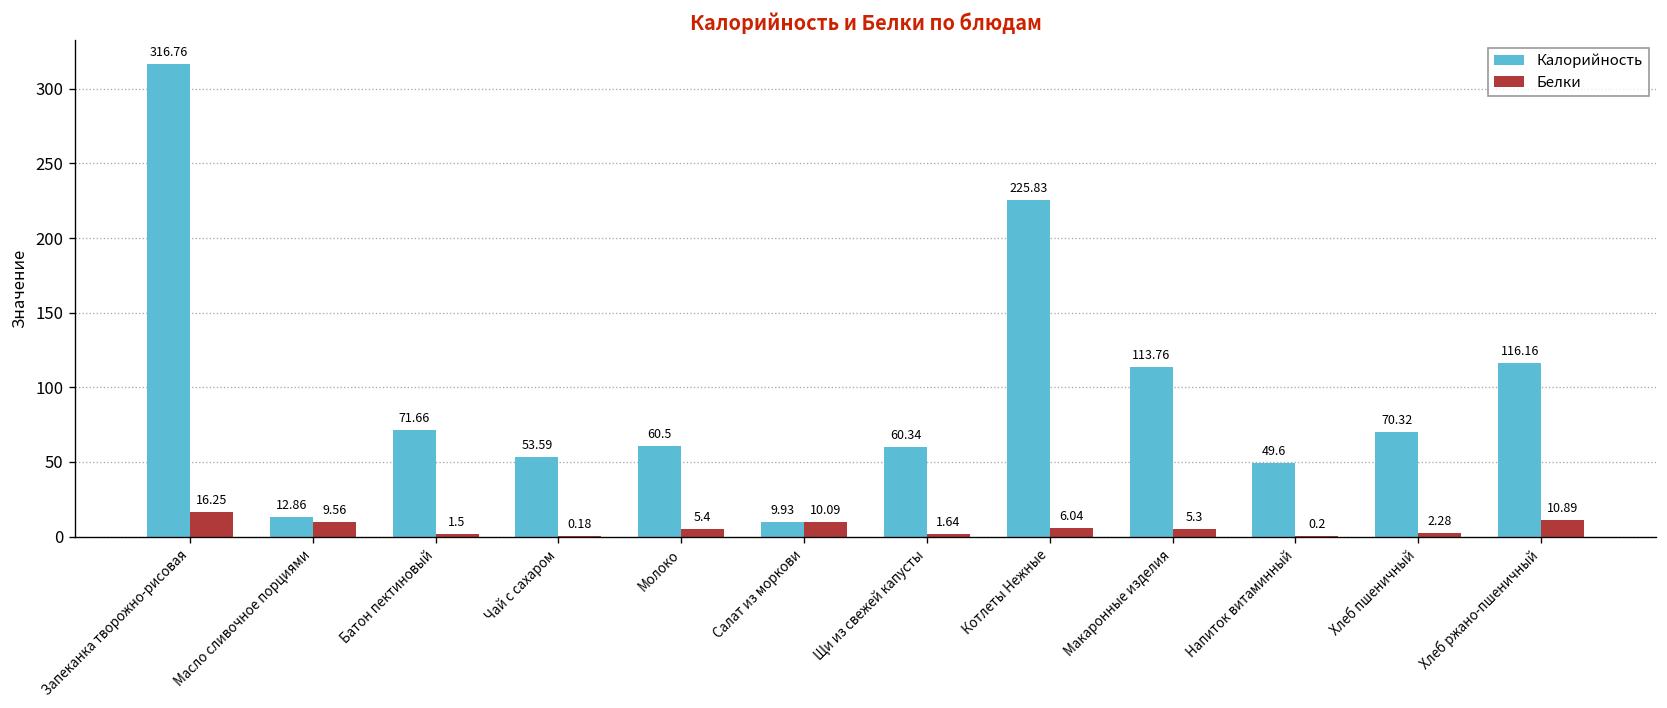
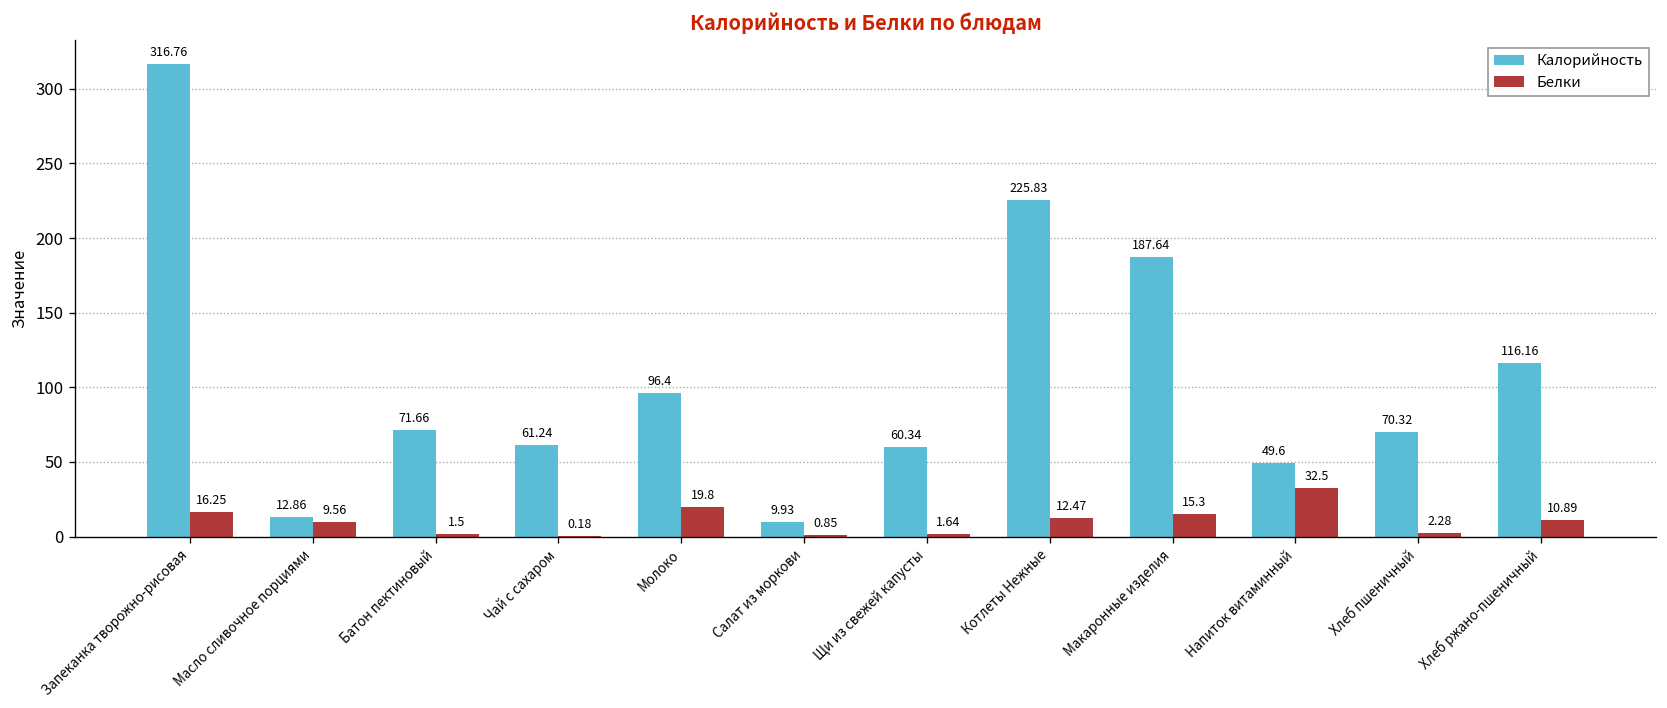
  {
    "Калорийность": {
      "Запеканка творожно-рисовая": 316.76,
      "Масло сливочное порциями": 12.86,
      "Батон пектиновый": 71.66,
-     "Чай с сахаром": 53.59,
-     "Молоко": 60.5,
+     "Чай с сахаром": 61.24,
+     "Молоко": 96.4,
      "Салат из моркови": 9.93,
      "Щи из свежей капусты": 60.34,
      "Котлеты Нежные": 225.83,
-     "Макаронные изделия": 113.76,
+     "Макаронные изделия": 187.64,
      "Напиток витаминный": 49.6,
      "Хлеб пшеничный": 70.32,
      "Хлеб ржано-пшеничный": 116.16
    },
    "Белки": {
      "Запеканка творожно-рисовая": 16.25,
      "Масло сливочное порциями": 9.56,
      "Батон пектиновый": 1.5,
      "Чай с сахаром": 0.18,
-     "Молоко": 5.4,
-     "Салат из моркови": 10.09,
+     "Молоко": 19.8,
+     "Салат из моркови": 0.85,
      "Щи из свежей капусты": 1.64,
-     "Котлеты Нежные": 6.04,
-     "Макаронные изделия": 5.3,
-     "Напиток витаминный": 0.2,
+     "Котлеты Нежные": 12.47,
+     "Макаронные изделия": 15.3,
+     "Напиток витаминный": 32.5,
      "Хлеб пшеничный": 2.28,
      "Хлеб ржано-пшеничный": 10.89
    }
  }
